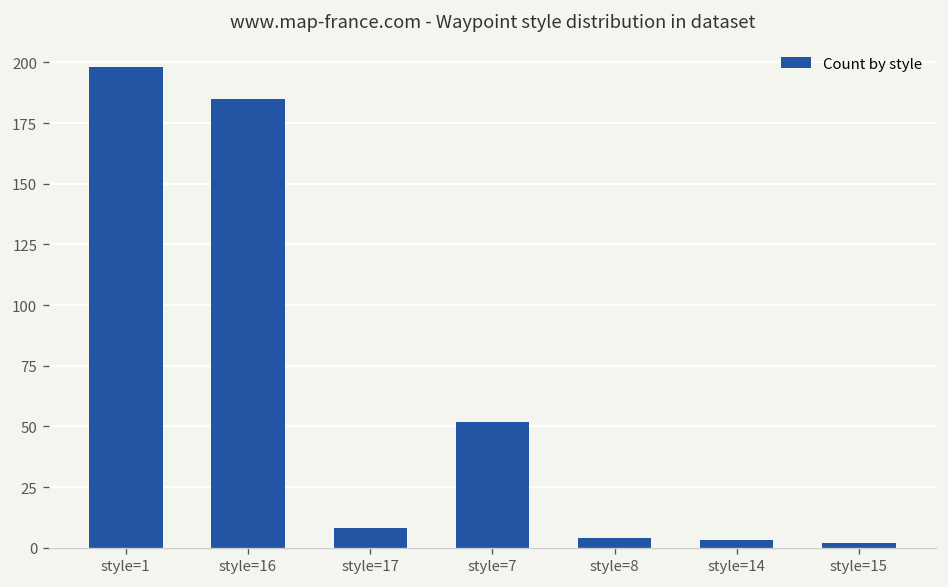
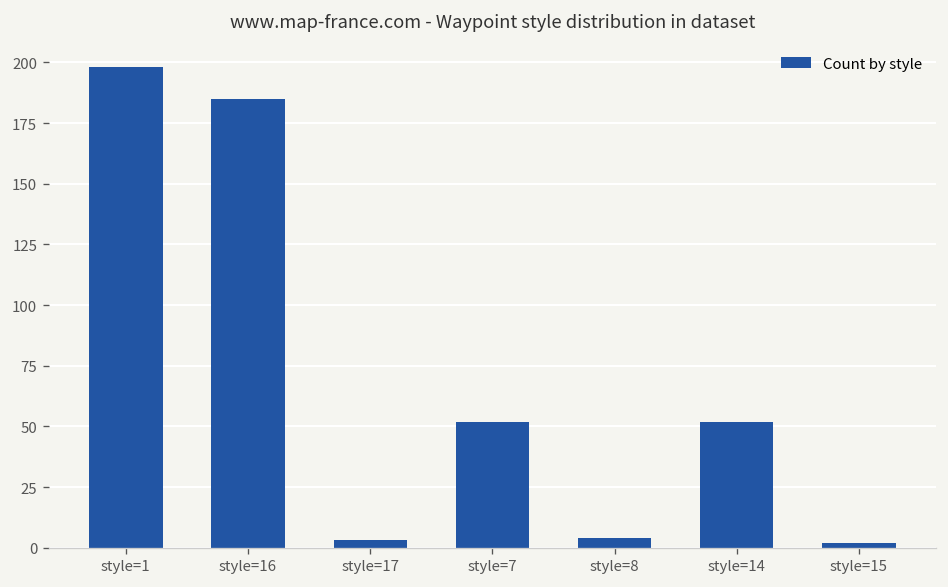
  {
    "style=1": 198,
    "style=16": 185,
-   "style=17": 8,
+   "style=17": 3,
    "style=7": 52,
    "style=8": 4,
-   "style=14": 3,
+   "style=14": 52,
    "style=15": 2
  }
